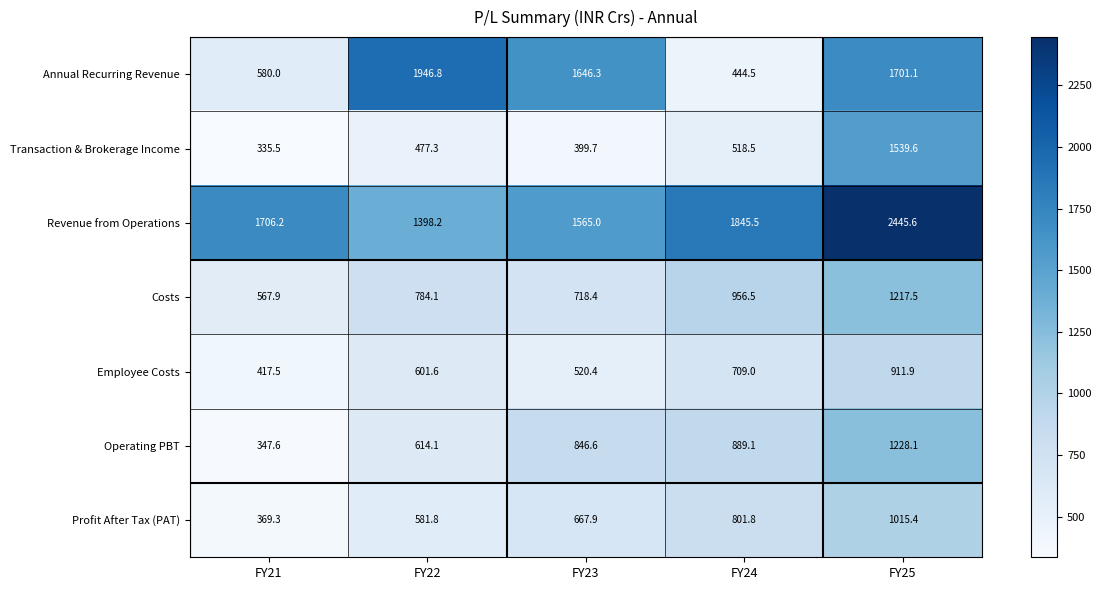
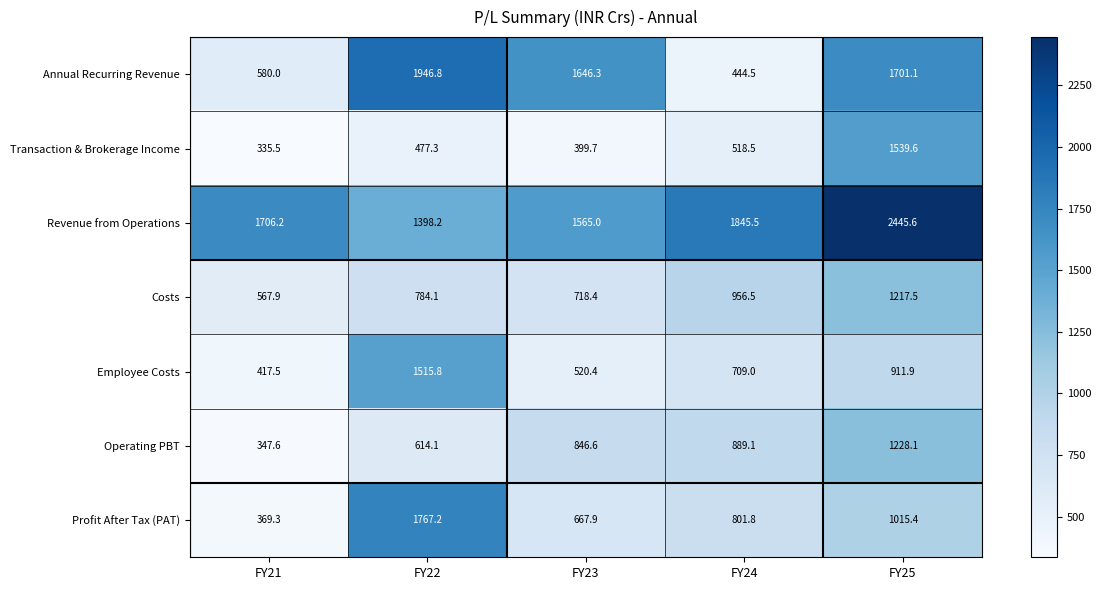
  {
    "Annual Recurring Revenue": {
      "FY21": 580.0,
      "FY22": 1946.8,
      "FY23": 1646.3,
      "FY24": 444.5,
      "FY25": 1701.1
    },
    "Transaction & Brokerage Income": {
      "FY21": 335.5,
      "FY22": 477.3,
      "FY23": 399.7,
      "FY24": 518.5,
      "FY25": 1539.6
    },
    "Revenue from Operations": {
      "FY21": 1706.2,
      "FY22": 1398.2,
      "FY23": 1565.0,
      "FY24": 1845.5,
      "FY25": 2445.6
    },
    "Costs": {
      "FY21": 567.9,
      "FY22": 784.1,
      "FY23": 718.4,
      "FY24": 956.5,
      "FY25": 1217.5
    },
    "Employee Costs": {
      "FY21": 417.5,
-     "FY22": 601.6,
+     "FY22": 1515.8,
      "FY23": 520.4,
      "FY24": 709.0,
      "FY25": 911.9
    },
    "Operating PBT": {
      "FY21": 347.6,
      "FY22": 614.1,
      "FY23": 846.6,
      "FY24": 889.1,
      "FY25": 1228.1
    },
    "Profit After Tax (PAT)": {
      "FY21": 369.3,
-     "FY22": 581.8,
+     "FY22": 1767.2,
      "FY23": 667.9,
      "FY24": 801.8,
      "FY25": 1015.4
    }
  }
